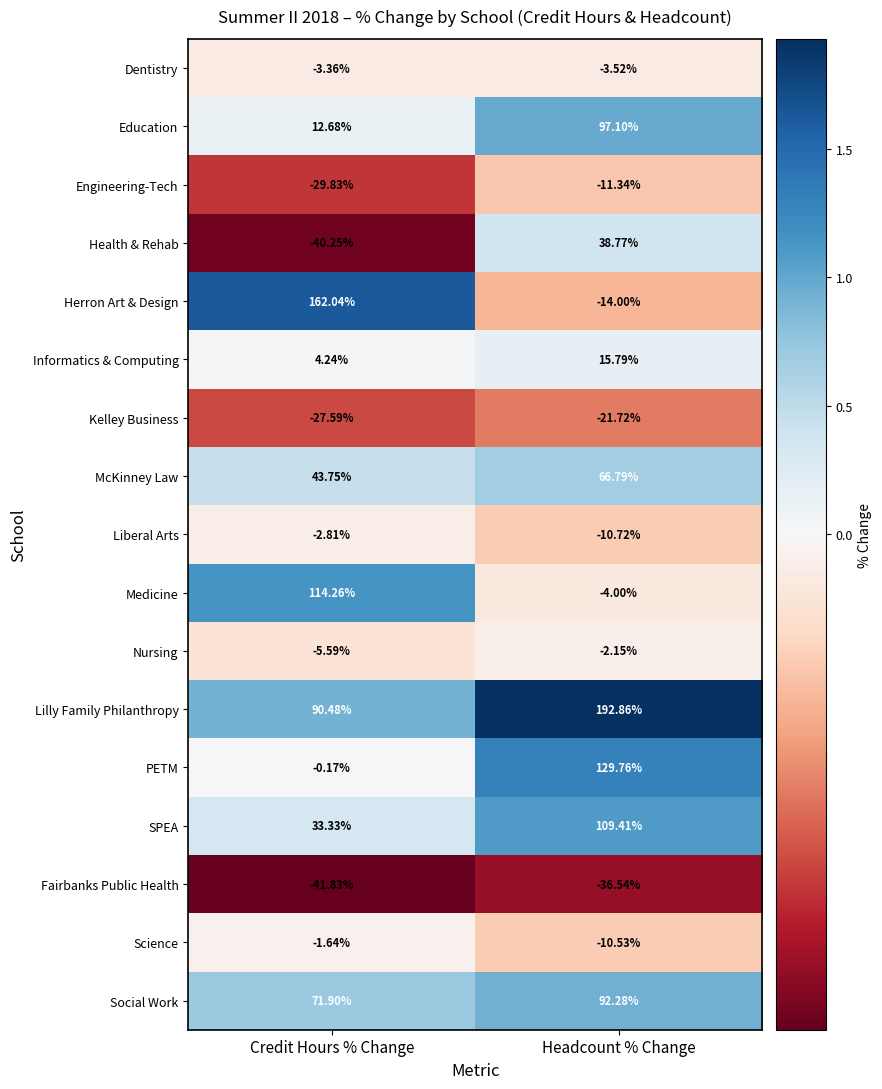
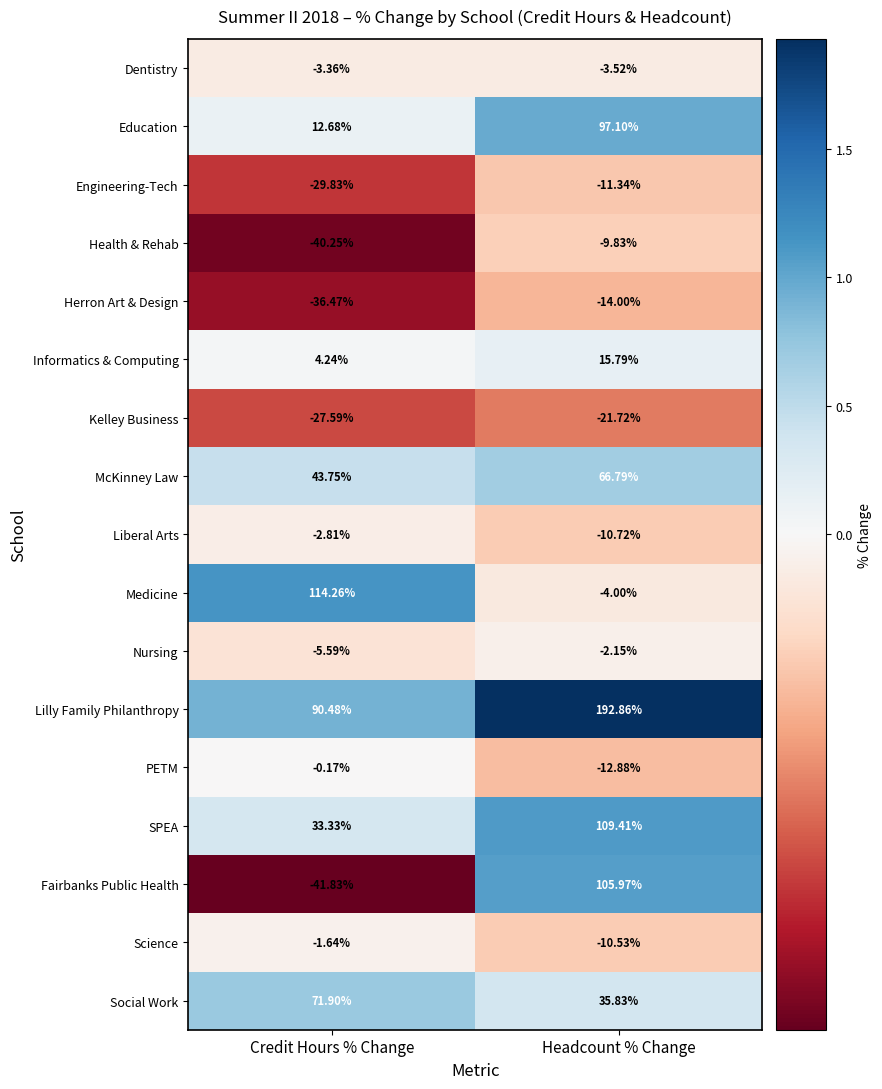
  {
    "Dentistry": {
      "Credit Hours % Change": "-3.36%",
      "Headcount % Change": "-3.52%"
    },
    "Education": {
      "Credit Hours % Change": "12.68%",
      "Headcount % Change": "97.10%"
    },
    "Engineering-Tech": {
      "Credit Hours % Change": "-29.83%",
      "Headcount % Change": "-11.34%"
    },
    "Health & Rehab": {
      "Credit Hours % Change": "-40.25%",
-     "Headcount % Change": "38.77%"
+     "Headcount % Change": "-9.83%"
    },
    "Herron Art & Design": {
-     "Credit Hours % Change": "162.04%",
+     "Credit Hours % Change": "-36.47%",
      "Headcount % Change": "-14.00%"
    },
    "Informatics & Computing": {
      "Credit Hours % Change": "4.24%",
      "Headcount % Change": "15.79%"
    },
    "Kelley Business": {
      "Credit Hours % Change": "-27.59%",
      "Headcount % Change": "-21.72%"
    },
    "McKinney Law": {
      "Credit Hours % Change": "43.75%",
      "Headcount % Change": "66.79%"
    },
    "Liberal Arts": {
      "Credit Hours % Change": "-2.81%",
      "Headcount % Change": "-10.72%"
    },
    "Medicine": {
      "Credit Hours % Change": "114.26%",
      "Headcount % Change": "-4.00%"
    },
    "Nursing": {
      "Credit Hours % Change": "-5.59%",
      "Headcount % Change": "-2.15%"
    },
    "Lilly Family Philanthropy": {
      "Credit Hours % Change": "90.48%",
      "Headcount % Change": "192.86%"
    },
    "PETM": {
      "Credit Hours % Change": "-0.17%",
-     "Headcount % Change": "129.76%"
+     "Headcount % Change": "-12.88%"
    },
    "SPEA": {
      "Credit Hours % Change": "33.33%",
      "Headcount % Change": "109.41%"
    },
    "Fairbanks Public Health": {
      "Credit Hours % Change": "-41.83%",
-     "Headcount % Change": "-36.54%"
+     "Headcount % Change": "105.97%"
    },
    "Science": {
      "Credit Hours % Change": "-1.64%",
      "Headcount % Change": "-10.53%"
    },
    "Social Work": {
      "Credit Hours % Change": "71.90%",
-     "Headcount % Change": "92.28%"
+     "Headcount % Change": "35.83%"
    }
  }
